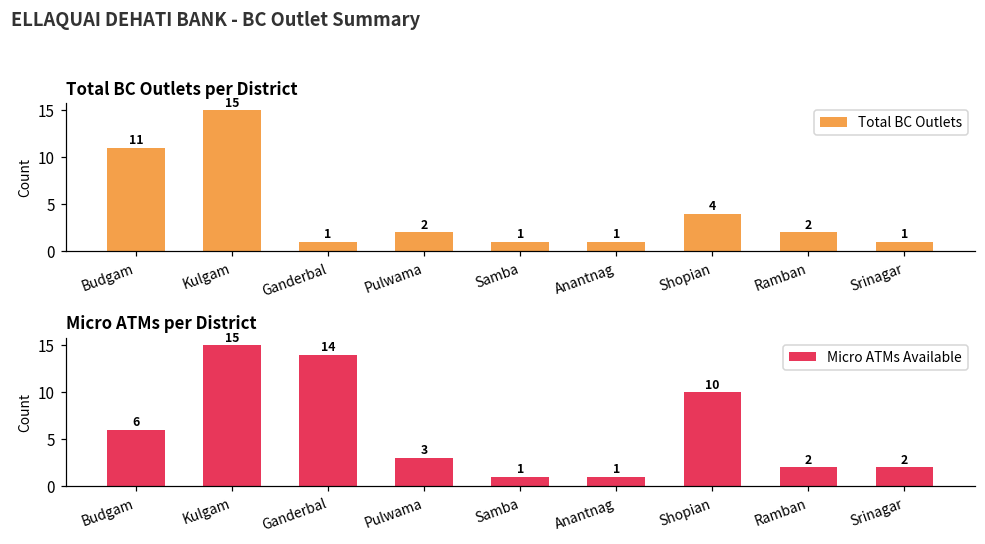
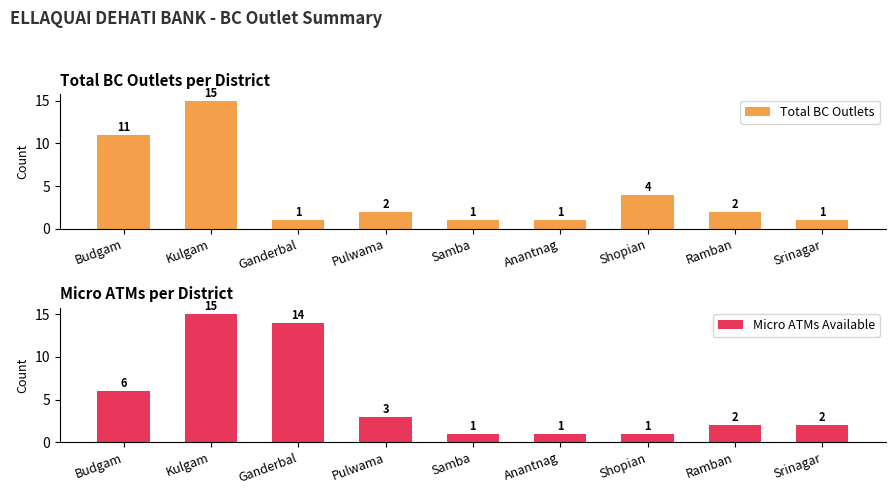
  {
    "Total BC Outlets per District": {
      "Budgam": 11,
      "Kulgam": 15,
      "Ganderbal": 1,
      "Pulwama": 2,
      "Samba": 1,
      "Anantnag": 1,
      "Shopian": 4,
      "Ramban": 2,
      "Srinagar": 1
    },
    "Micro ATMs per District": {
      "Budgam": 6,
      "Kulgam": 15,
      "Ganderbal": 14,
      "Pulwama": 3,
      "Samba": 1,
      "Anantnag": 1,
-     "Shopian": 10,
+     "Shopian": 1,
      "Ramban": 2,
      "Srinagar": 2
    }
  }
